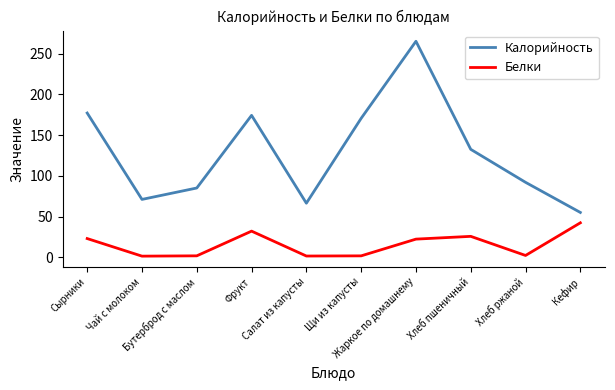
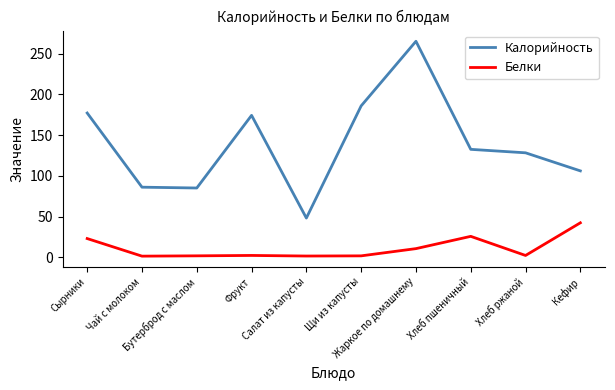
  {
    "Калорийность": {
      "Сырники": 180,
-     "Чай с молоком": 70,
+     "Чай с молоком": 90,
      "Бутерброд с маслом": 90,
      "Фрукт": 170,
-     "Салат из капусты": 70,
-     "Щи из капусты": 170,
+     "Салат из капусты": 50,
+     "Щи из капусты": 190,
      "Жаркое по домашнему": 270,
      "Хлеб пшеничный": 130,
-     "Хлеб ржаной": 90,
-     "Кефир": 60
+     "Хлеб ржаной": 130,
+     "Кефир": 110
    },
    "Белки": {
      "Сырники": 20,
      "Чай с молоком": 0,
      "Бутерброд с маслом": 0,
-     "Фрукт": 30,
+     "Фрукт": 0,
      "Салат из капусты": 0,
      "Щи из капусты": 0,
-     "Жаркое по домашнему": 20,
+     "Жаркое по домашнему": 10,
      "Хлеб пшеничный": 30,
      "Хлеб ржаной": 0,
      "Кефир": 40
    }
  }
